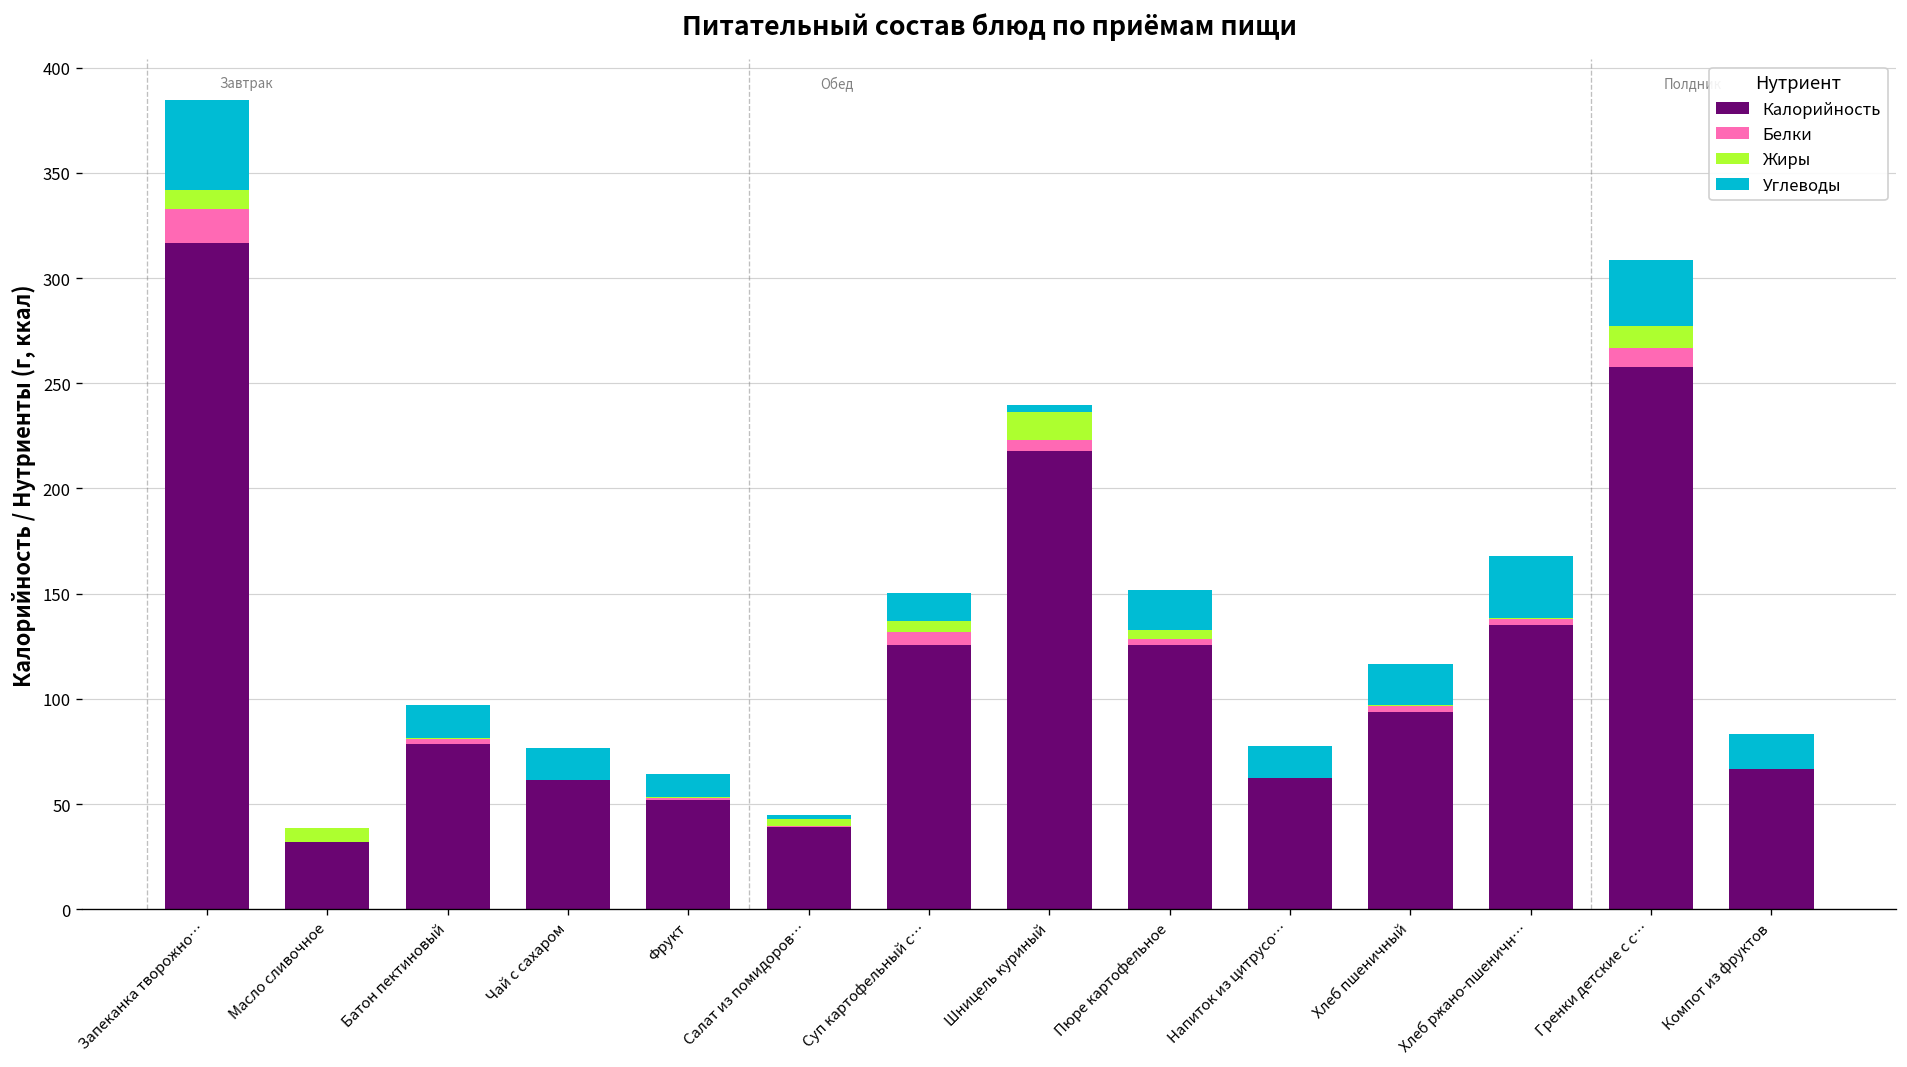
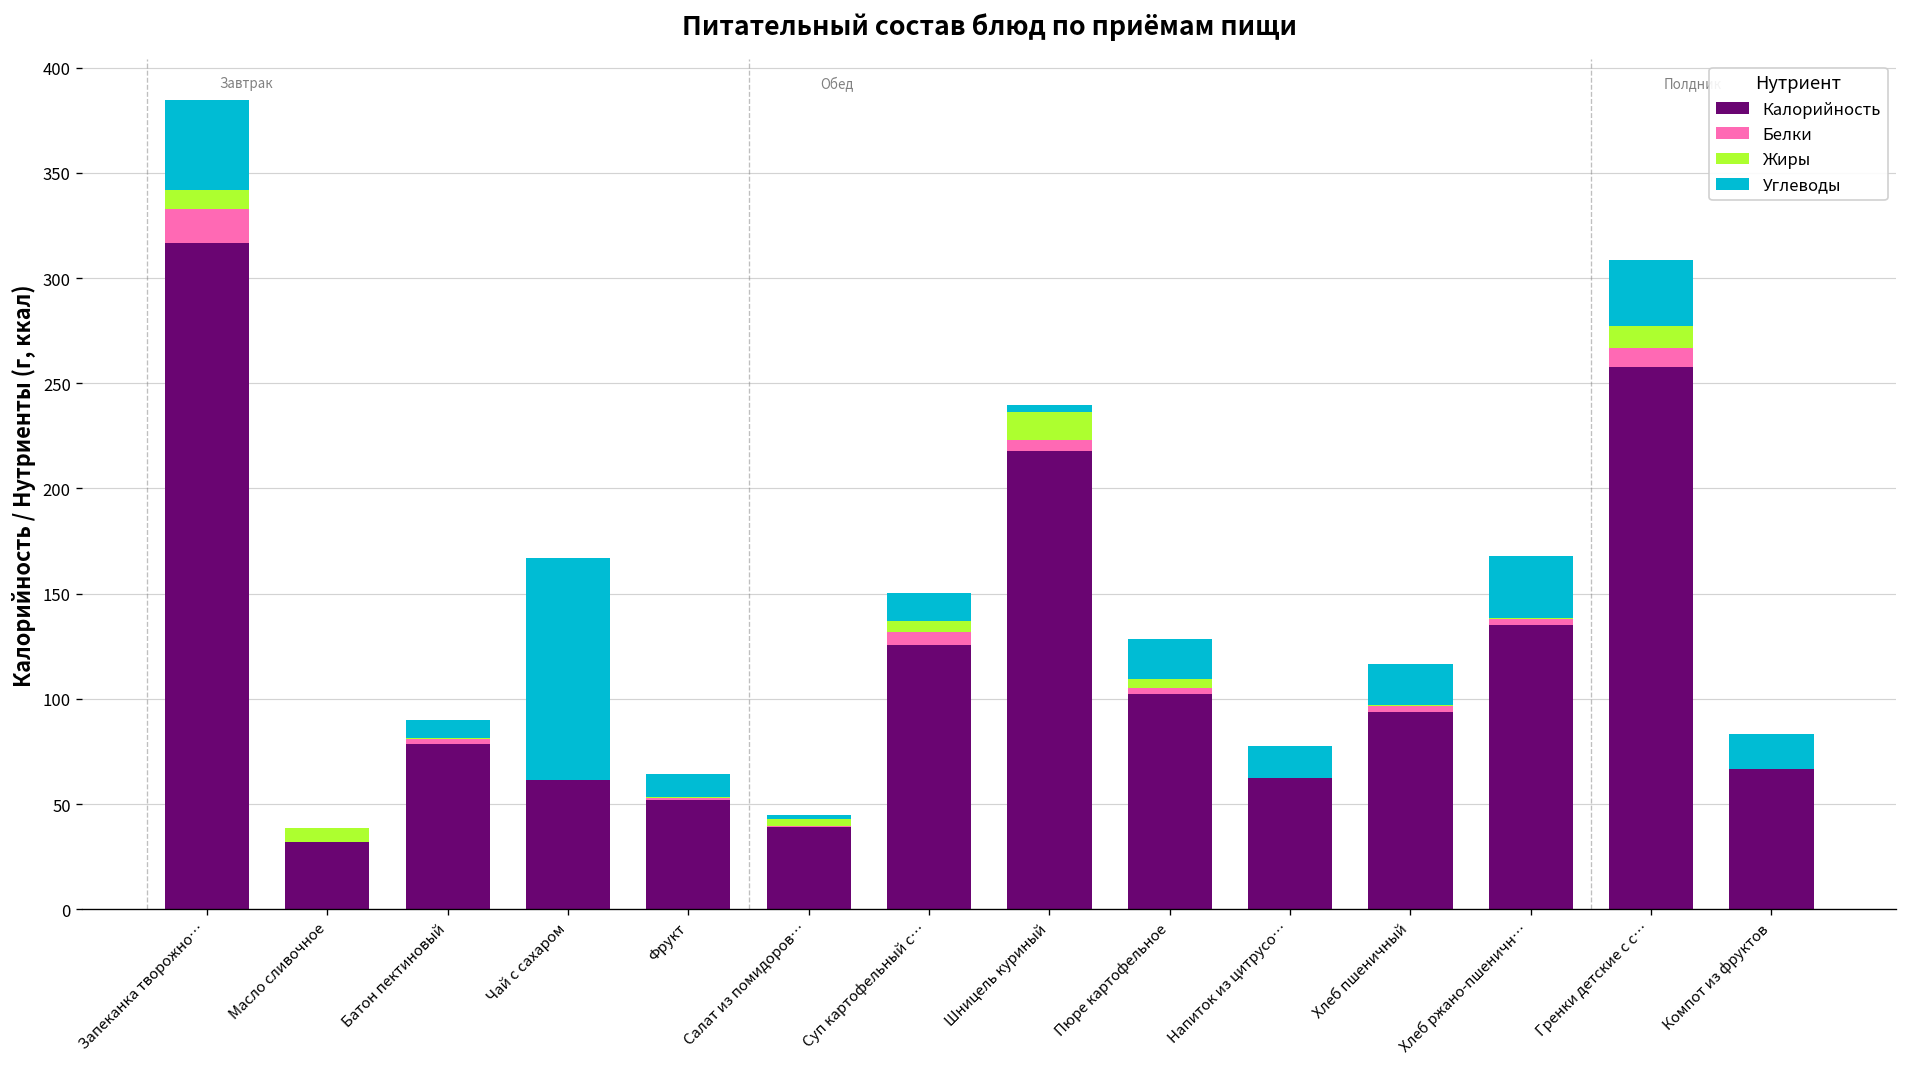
  {
    "Калорийность": {
      "Запеканка творожно…": 317,
      "Масло сливочное": 32,
      "Батон пектиновый": 79,
      "Чай с сахаром": 61,
      "Фрукт": 52,
      "Салат из помидоров…": 39,
      "Суп картофельный с…": 126,
      "Шницель куриный": 218,
-     "Пюре картофельное": 126,
+     "Пюре картофельное": 102,
      "Напиток из цитрусо…": 62,
      "Хлеб пшеничный": 94,
      "Хлеб ржано-пшеничн…": 135,
      "Гренки детские с с…": 258,
      "Компот из фруктов": 67
    },
    "Белки": {
      "Запеканка творожно…": 16,
      "Батон пектиновый": 2,
      "Суп картофельный с…": 6,
      "Шницель куриный": 5,
      "Пюре картофельное": 3,
      "Хлеб пшеничный": 3,
      "Хлеб ржано-пшеничн…": 3,
      "Гренки детские с с…": 9
    },
    "Жиры": {
      "Запеканка творожно…": 9,
      "Масло сливочное": 6,
      "Салат из помидоров…": 3,
      "Суп картофельный с…": 5,
      "Шницель куриный": 13,
      "Пюре картофельное": 4,
      "Гренки детские с с…": 11
    },
    "Углеводы": {
      "Запеканка творожно…": 43,
-     "Батон пектиновый": 15,
-     "Чай с сахаром": 15,
+     "Батон пектиновый": 8,
+     "Чай с сахаром": 106,
      "Фрукт": 11,
      "Салат из помидоров…": 2,
      "Суп картофельный с…": 13,
      "Шницель куриный": 3,
      "Пюре картофельное": 19,
      "Напиток из цитрусо…": 15,
      "Хлеб пшеничный": 20,
      "Хлеб ржано-пшеничн…": 30,
      "Гренки детские с с…": 31,
      "Компот из фруктов": 16
    }
  }
